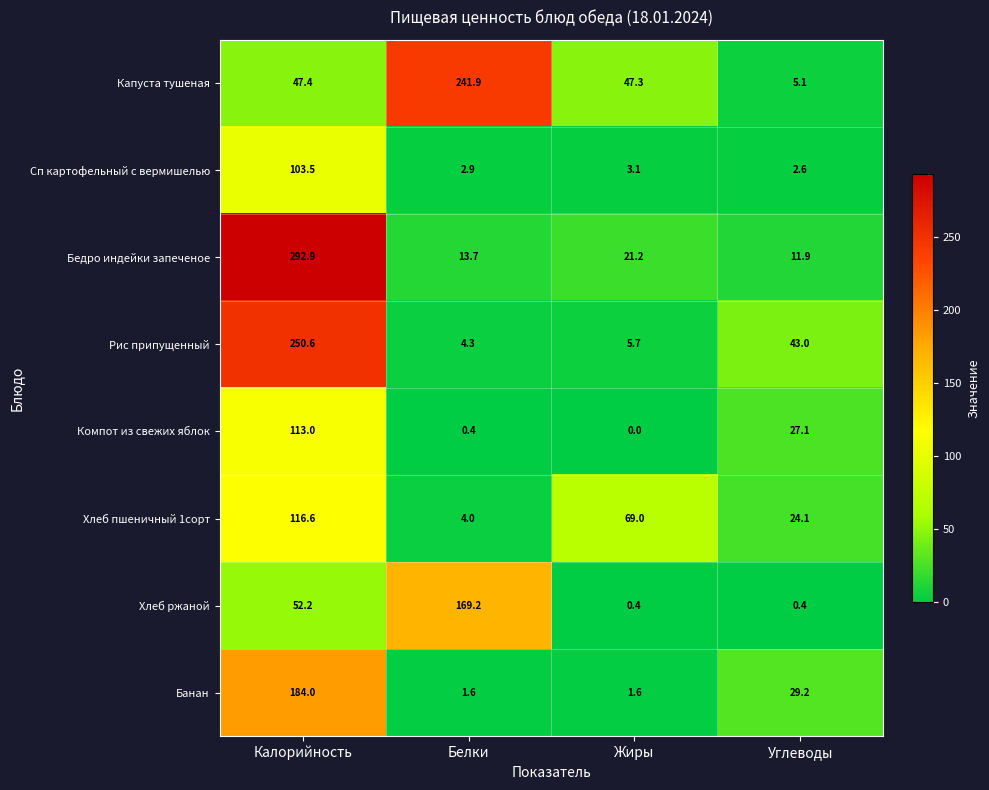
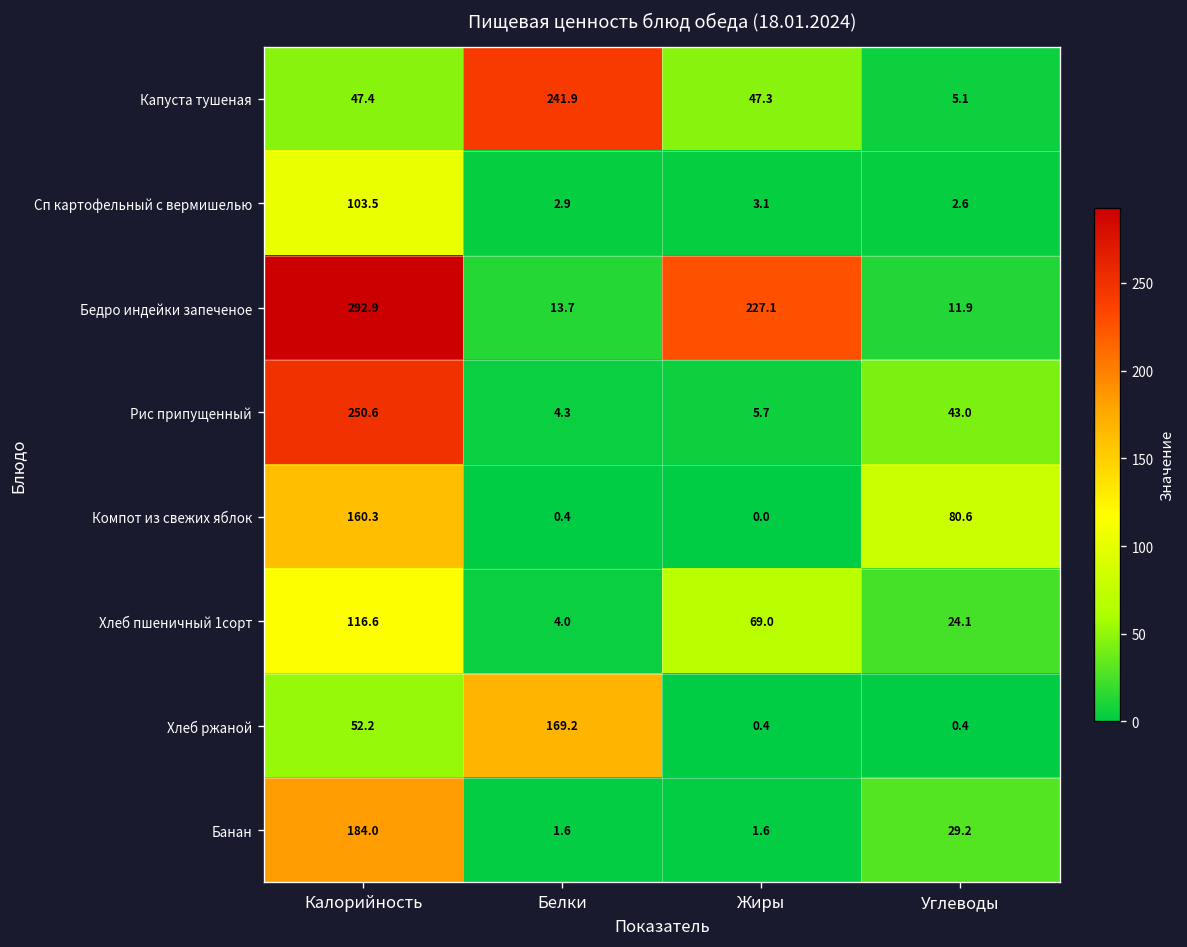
  {
    "Капуста тушеная": {
      "Калорийность": 47.4,
      "Белки": 241.9,
      "Жиры": 47.3,
      "Углеводы": 5.1
    },
    "Сп картофельный с вермишелью": {
      "Калорийность": 103.5,
      "Белки": 2.9,
      "Жиры": 3.1,
      "Углеводы": 2.6
    },
    "Бедро индейки запеченое": {
      "Калорийность": 292.9,
      "Белки": 13.7,
-     "Жиры": 21.2,
+     "Жиры": 227.1,
      "Углеводы": 11.9
    },
    "Рис припущенный": {
      "Калорийность": 250.6,
      "Белки": 4.3,
      "Жиры": 5.7,
      "Углеводы": 43.0
    },
    "Компот из свежих яблок": {
-     "Калорийность": 113.0,
+     "Калорийность": 160.3,
      "Белки": 0.4,
      "Жиры": 0.0,
-     "Углеводы": 27.1
+     "Углеводы": 80.6
    },
    "Хлеб пшеничный 1сорт": {
      "Калорийность": 116.6,
      "Белки": 4.0,
      "Жиры": 69.0,
      "Углеводы": 24.1
    },
    "Хлеб ржаной": {
      "Калорийность": 52.2,
      "Белки": 169.2,
      "Жиры": 0.4,
      "Углеводы": 0.4
    },
    "Банан": {
      "Калорийность": 184.0,
      "Белки": 1.6,
      "Жиры": 1.6,
      "Углеводы": 29.2
    }
  }
